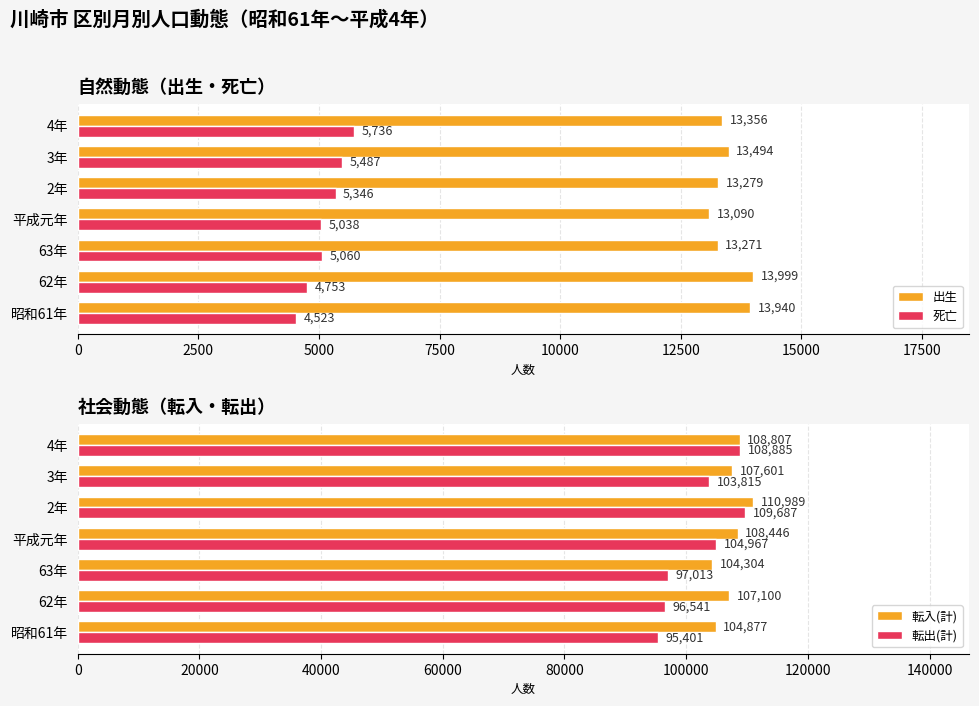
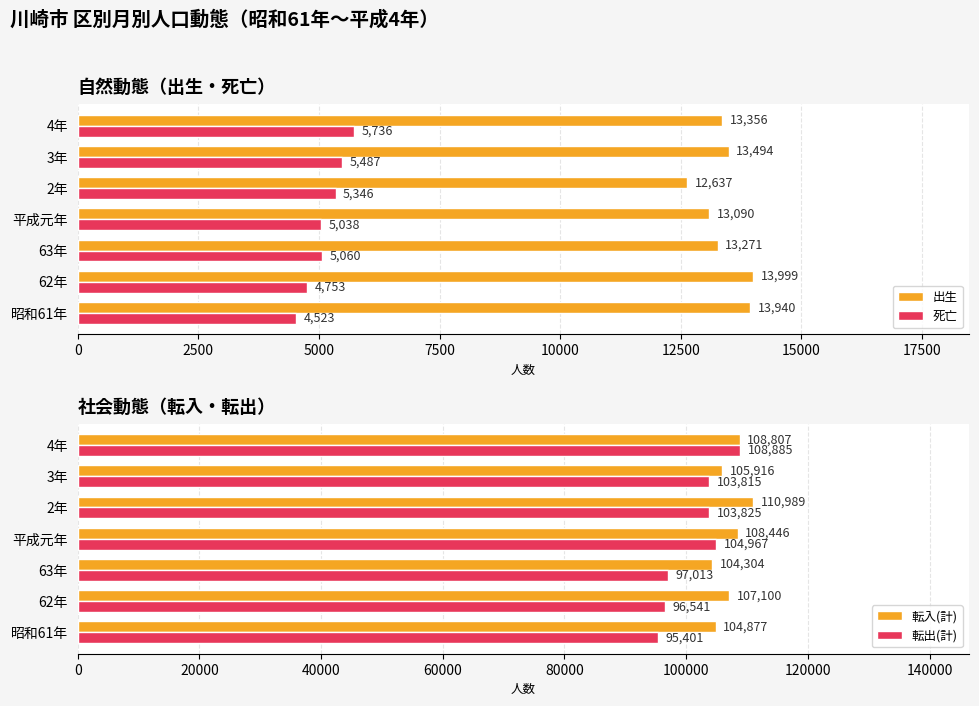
  {
    "自然動態（出生・死亡）": {
      "出生": {
        "4年": "13,356",
        "3年": "13,494",
-       "2年": "13,279",
+       "2年": "12,637",
        "平成元年": "13,090",
        "63年": "13,271",
        "62年": "13,999",
        "昭和61年": "13,940"
      },
      "死亡": {
        "4年": "5,736",
        "3年": "5,487",
        "2年": "5,346",
        "平成元年": "5,038",
        "63年": "5,060",
        "62年": "4,753",
        "昭和61年": "4,523"
      }
    },
    "社会動態（転入・転出）": {
      "転入(計)": {
-       "3年": "107,601",
+       "3年": "105,916",
        "2年": "110,989",
        "平成元年": "108,446",
        "63年": "104,304",
        "62年": "107,100",
        "昭和61年": "104,877"
      },
      "転出(計)": {
        "3年": "103,815",
-       "2年": "109,687",
+       "2年": "103,825",
        "平成元年": "104,967",
        "63年": "97,013",
        "62年": "96,541",
        "昭和61年": "95,401"
      }
    }
  }
